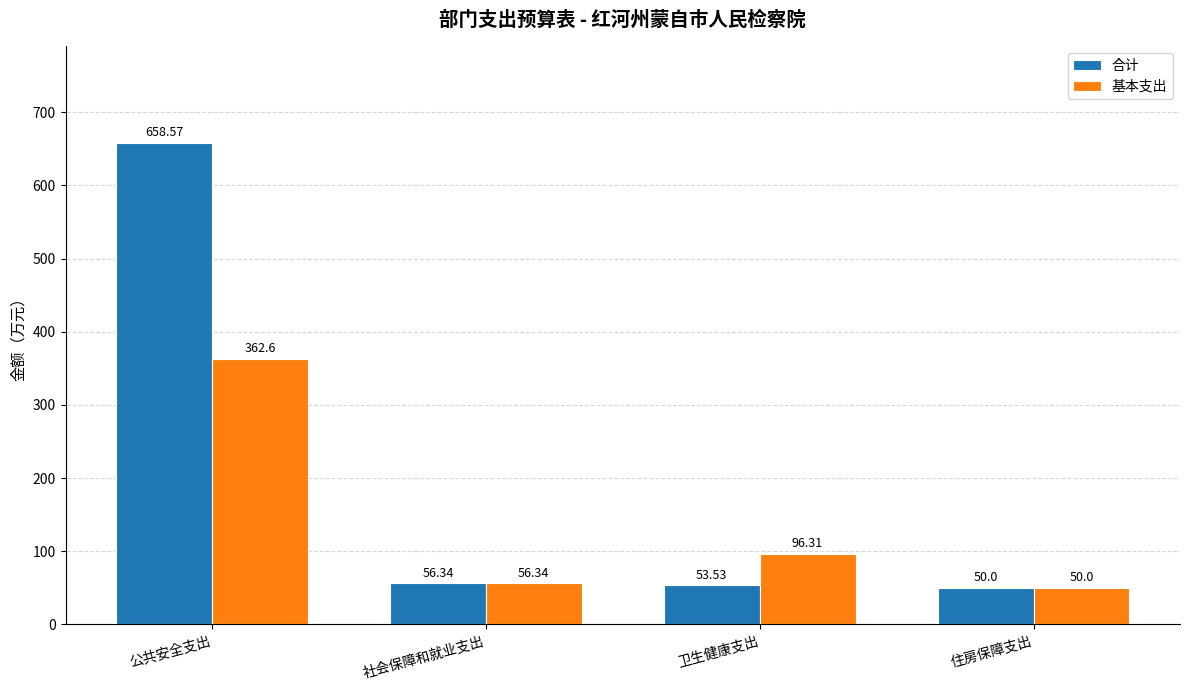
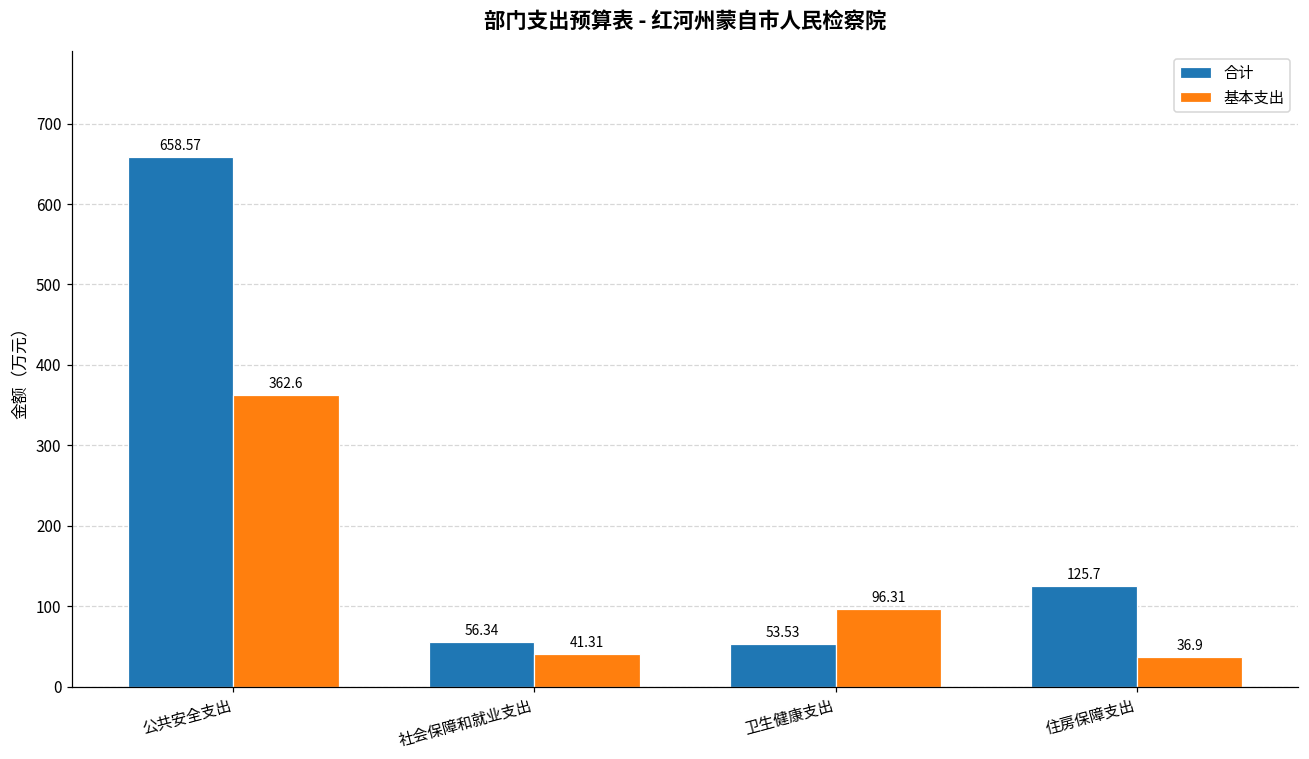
  {
    "合计": {
      "公共安全支出": 658.57,
      "社会保障和就业支出": 56.34,
      "卫生健康支出": 53.53,
-     "住房保障支出": 50.0
+     "住房保障支出": 125.7
    },
    "基本支出": {
      "公共安全支出": 362.6,
-     "社会保障和就业支出": 56.34,
+     "社会保障和就业支出": 41.31,
      "卫生健康支出": 96.31,
-     "住房保障支出": 50.0
+     "住房保障支出": 36.9
    }
  }
